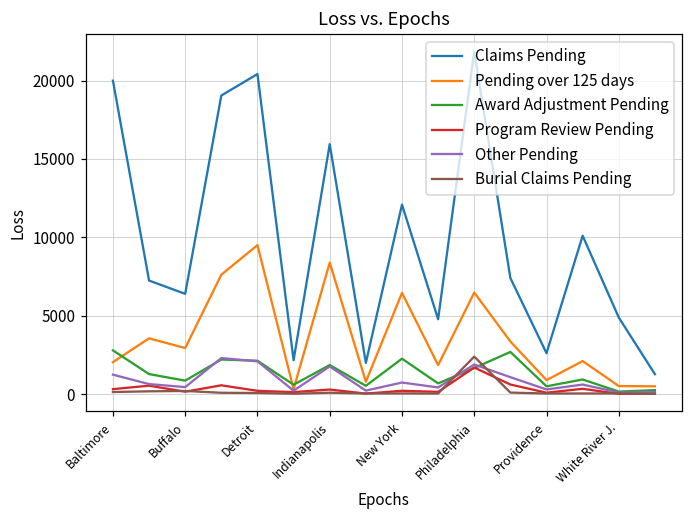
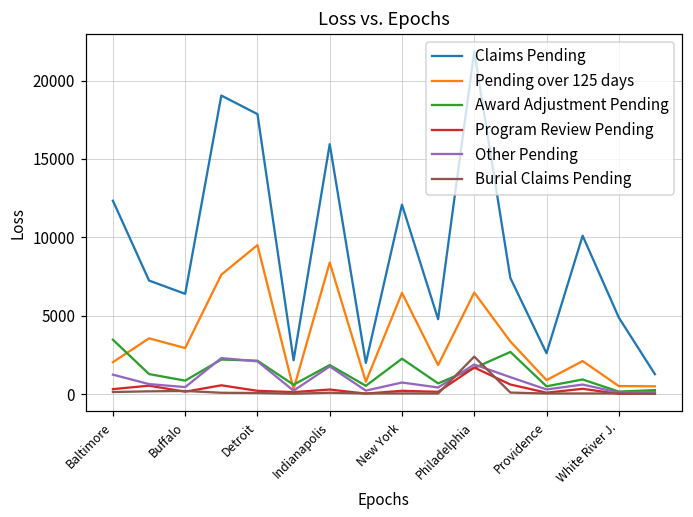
  {
    "Claims Pending": {
-     "Baltimore": 20000,
+     "Baltimore": 12300,
      "Buffalo": 6400,
-     "Detroit": 20400,
+     "Detroit": 17900,
      "Indianapolis": 15900,
      "New York": 12100,
      "Providence": 2600,
      "White River J.": 4900
    },
    "Pending over 125 days": {
      "Baltimore": 2000,
      "Buffalo": 2900,
      "Detroit": 9500,
      "Indianapolis": 8400,
      "New York": 6500,
      "Philadelphia": 6500,
      "Providence": 900,
      "White River J.": 500
    },
    "Award Adjustment Pending": {
-     "Baltimore": 2800,
+     "Baltimore": 3500,
      "Buffalo": 900,
      "New York": 2300,
      "Providence": 500
    },
    "Program Review Pending": {
      "Baltimore": 300,
      "Indianapolis": 300
    },
    "Other Pending": {
      "Baltimore": 1200,
      "Buffalo": 400,
      "New York": 700,
      "Philadelphia": 1900,
      "Providence": 300
    },
    "Burial Claims Pending": {
      "Baltimore": 100,
      "Indianapolis": 100,
      "Philadelphia": 2400
    }
  }
